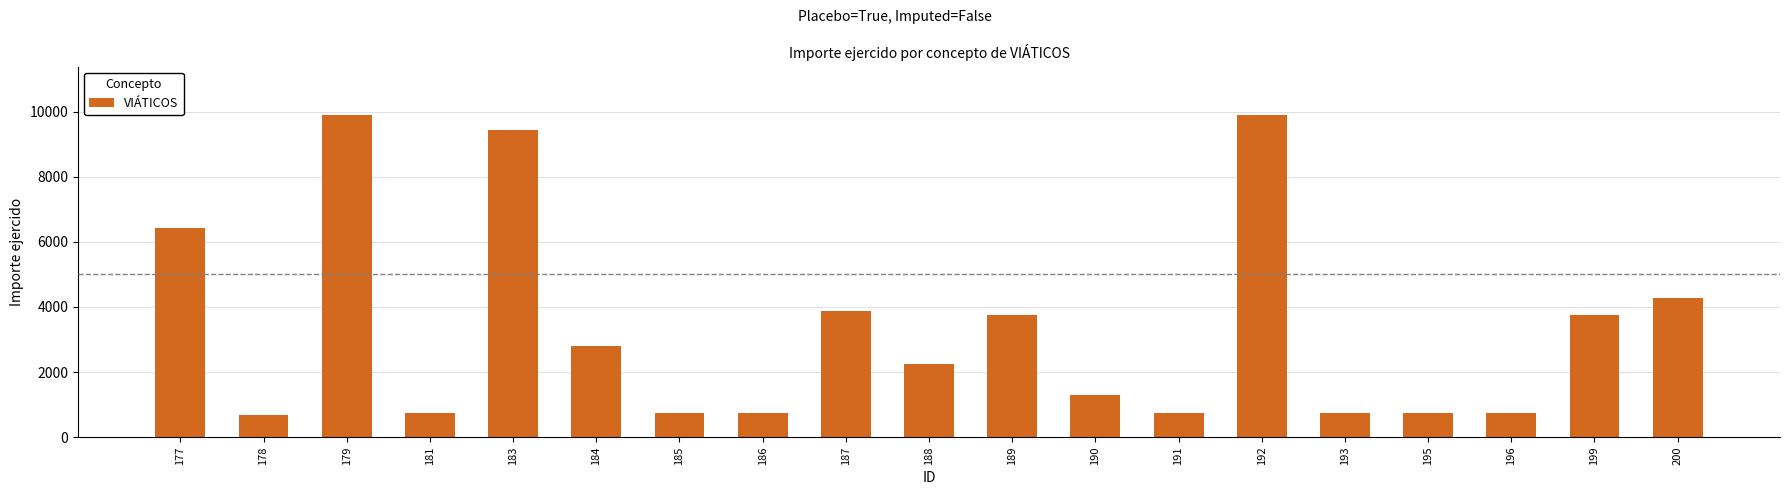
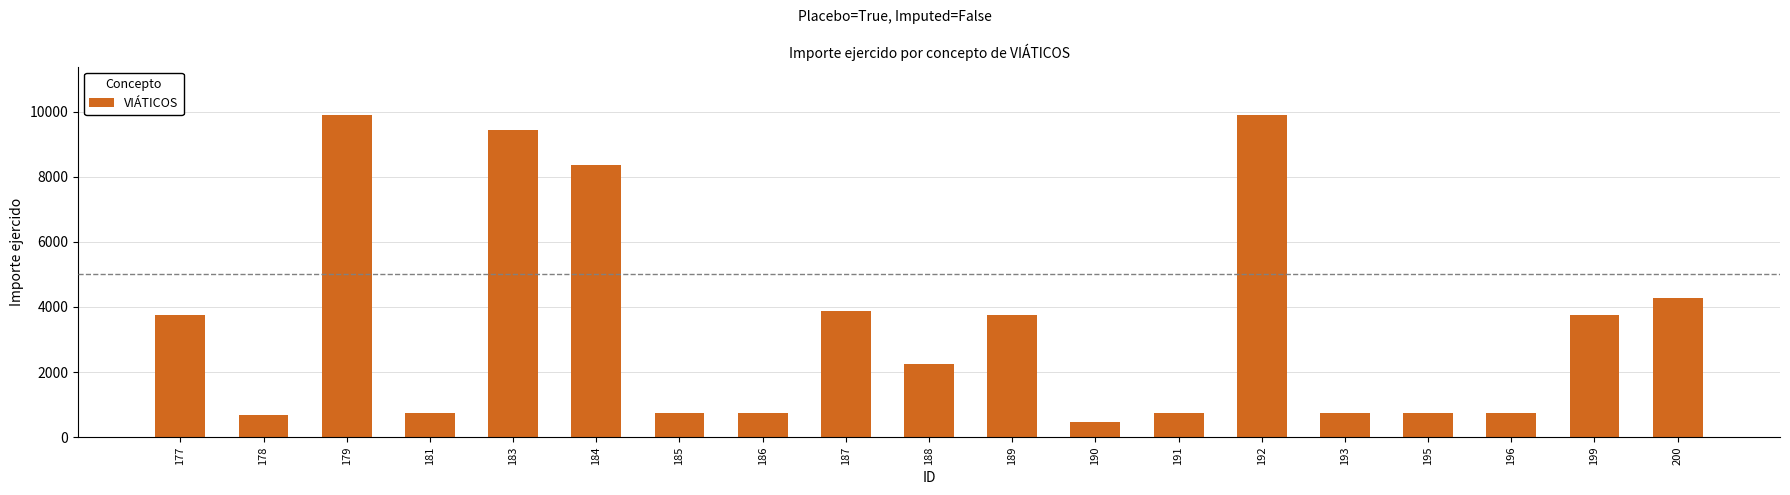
  {
-   "177": 6400,
+   "177": 3800,
    "178": 700,
    "179": 9900,
    "181": 800,
    "183": 9400,
-   "184": 2800,
+   "184": 8400,
    "185": 800,
    "186": 800,
    "187": 3900,
    "188": 2300,
    "189": 3800,
-   "190": 1300,
+   "190": 500,
    "191": 800,
    "192": 9900,
    "193": 800,
    "195": 800,
    "196": 800,
    "199": 3800,
    "200": 4300
  }
